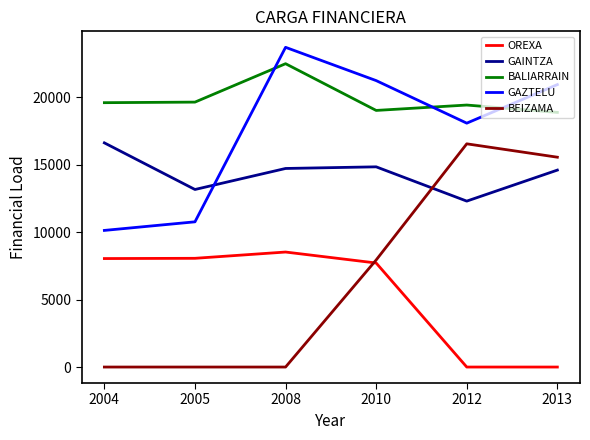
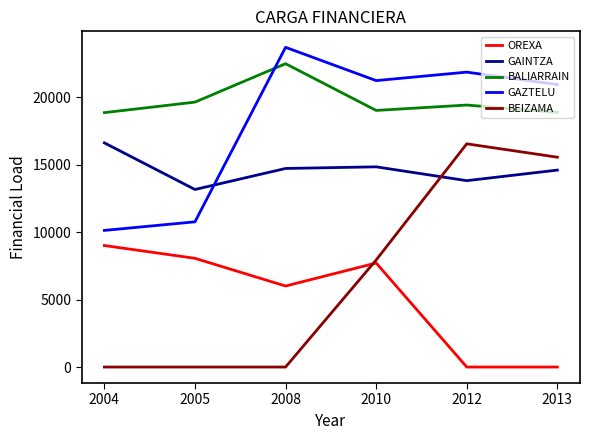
  {
    "OREXA": {
-     "2004": 8000,
+     "2004": 9000,
      "2005": 8100,
-     "2008": 8500,
+     "2008": 6000,
      "2010": 7700,
      "2012": 0,
      "2013": 0
    },
    "GAINTZA": {
      "2004": 16600,
      "2005": 13200,
      "2008": 14700,
      "2010": 14800,
-     "2012": 12300,
+     "2012": 13800,
      "2013": 14600
    },
    "BALIARRAIN": {
-     "2004": 19600,
+     "2004": 18900,
      "2005": 19600,
      "2008": 22500,
      "2010": 19000,
      "2012": 19400
    },
    "GAZTELU": {
      "2004": 10100,
      "2005": 10800,
      "2008": 23700,
      "2010": 21200,
-     "2012": 18100
+     "2012": 21900
    },
    "BEIZAMA": {
      "2004": 0,
      "2005": 0,
      "2008": 0,
      "2010": 7900,
      "2012": 16500,
      "2013": 15600
    }
  }
